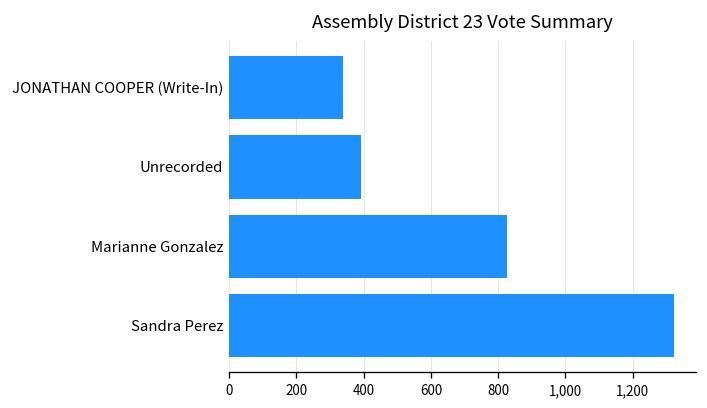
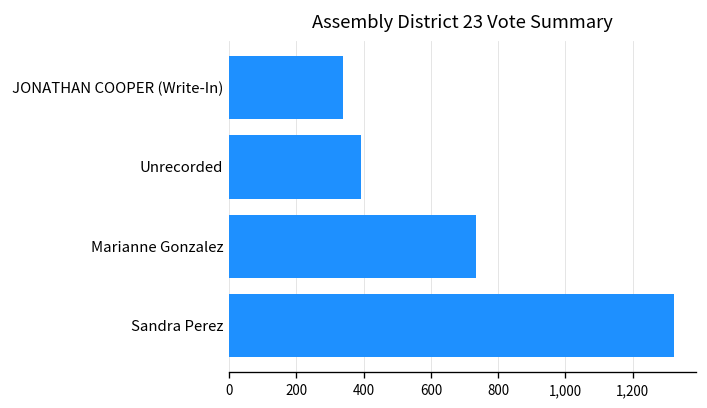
  {
    "JONATHAN COOPER (Write-In)": "340",
    "Unrecorded": "390",
-   "Marianne Gonzalez": "830",
+   "Marianne Gonzalez": "740",
    "Sandra Perez": "1,320"
  }
